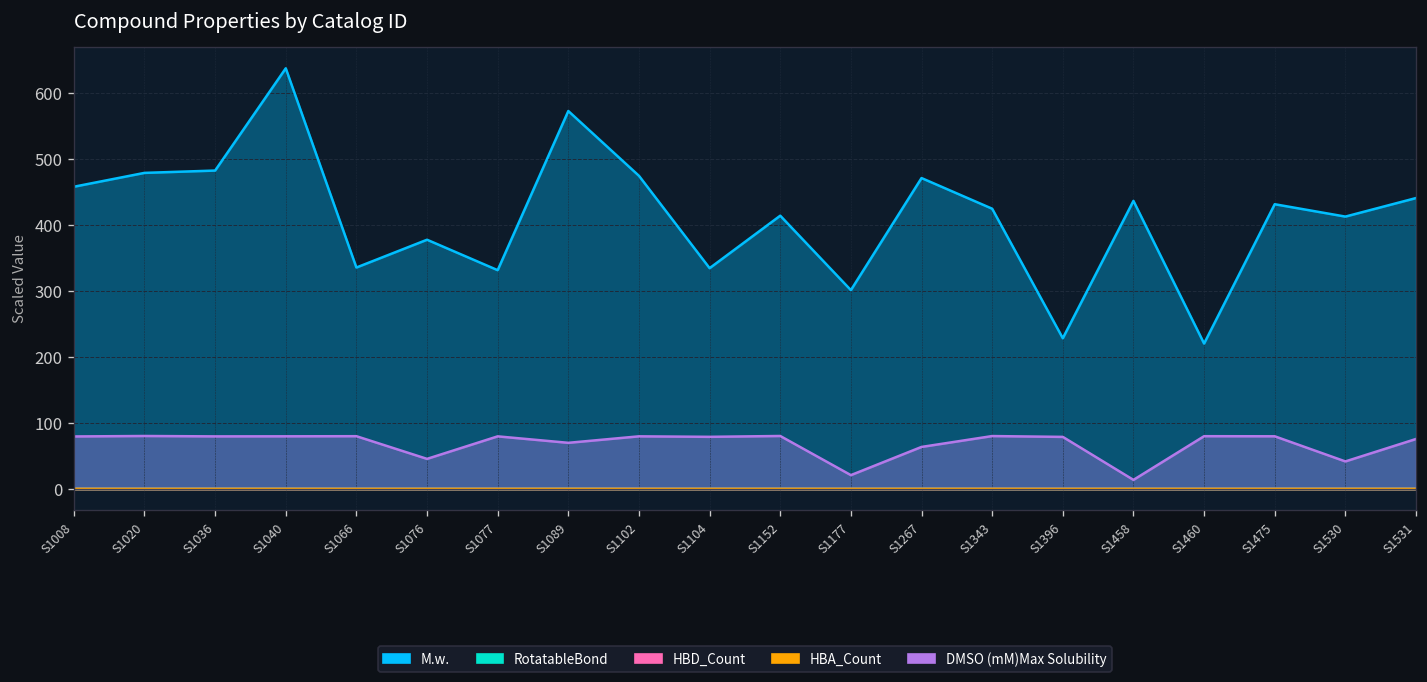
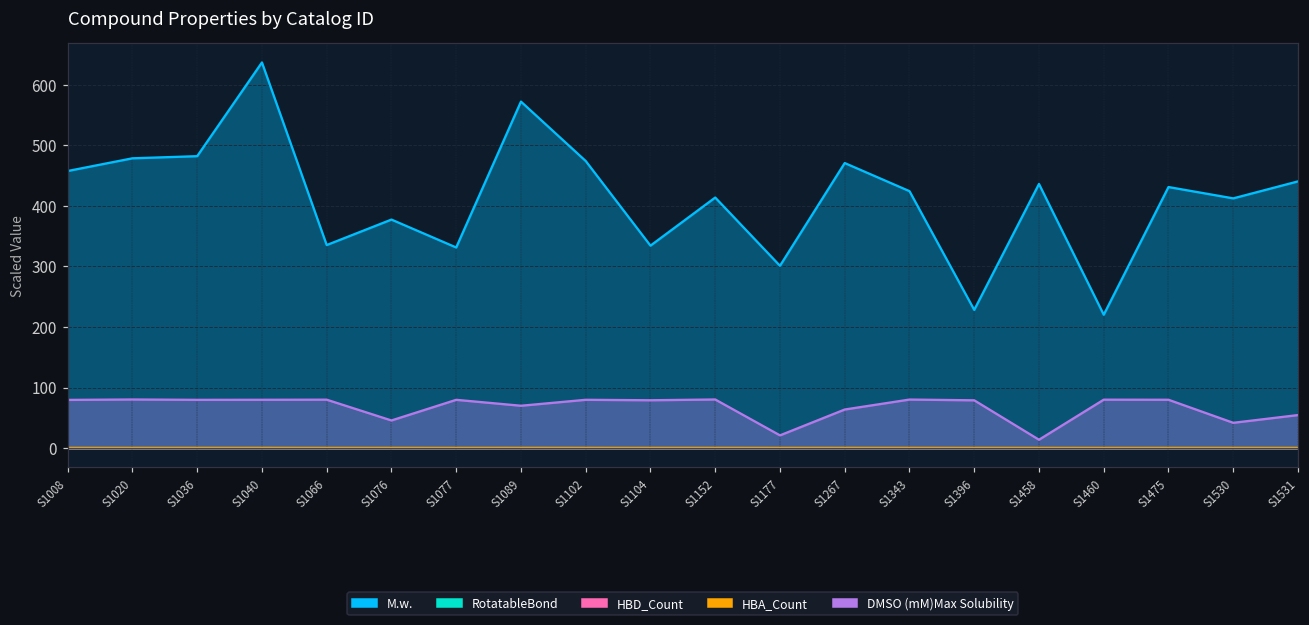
  {
    "M.w.": {
      "S1008": 460,
      "S1020": 480,
      "S1036": 480,
      "S1040": 640,
      "S1066": 340,
      "S1076": 380,
      "S1077": 330,
      "S1089": 570,
      "S1102": 470,
      "S1104": 330,
      "S1152": 410,
      "S1177": 300,
      "S1267": 470,
      "S1343": 420,
      "S1396": 230,
      "S1458": 440,
      "S1460": 220,
      "S1475": 430,
      "S1530": 410,
      "S1531": 440
    },
    "HBA_Count": {
      "S1008": 0,
      "S1020": 0,
      "S1036": 0,
      "S1040": 0,
      "S1066": 0,
      "S1076": 0,
      "S1077": 0,
      "S1089": 0,
      "S1102": 0,
      "S1104": 0,
      "S1152": 0,
      "S1177": 0,
      "S1267": 0,
      "S1343": 0,
      "S1396": 0,
      "S1458": 0,
      "S1460": 0,
      "S1475": 0,
      "S1530": 0,
      "S1531": 0
    },
    "DMSO (mM)Max Solubility": {
      "S1008": 80,
      "S1020": 80,
      "S1036": 80,
      "S1040": 80,
      "S1066": 80,
      "S1076": 50,
      "S1077": 80,
      "S1089": 70,
      "S1102": 80,
      "S1104": 80,
      "S1152": 80,
      "S1177": 20,
      "S1267": 60,
      "S1343": 80,
      "S1396": 80,
      "S1458": 10,
      "S1460": 80,
      "S1475": 80,
      "S1530": 40,
-     "S1531": 80
+     "S1531": 50
    }
  }
